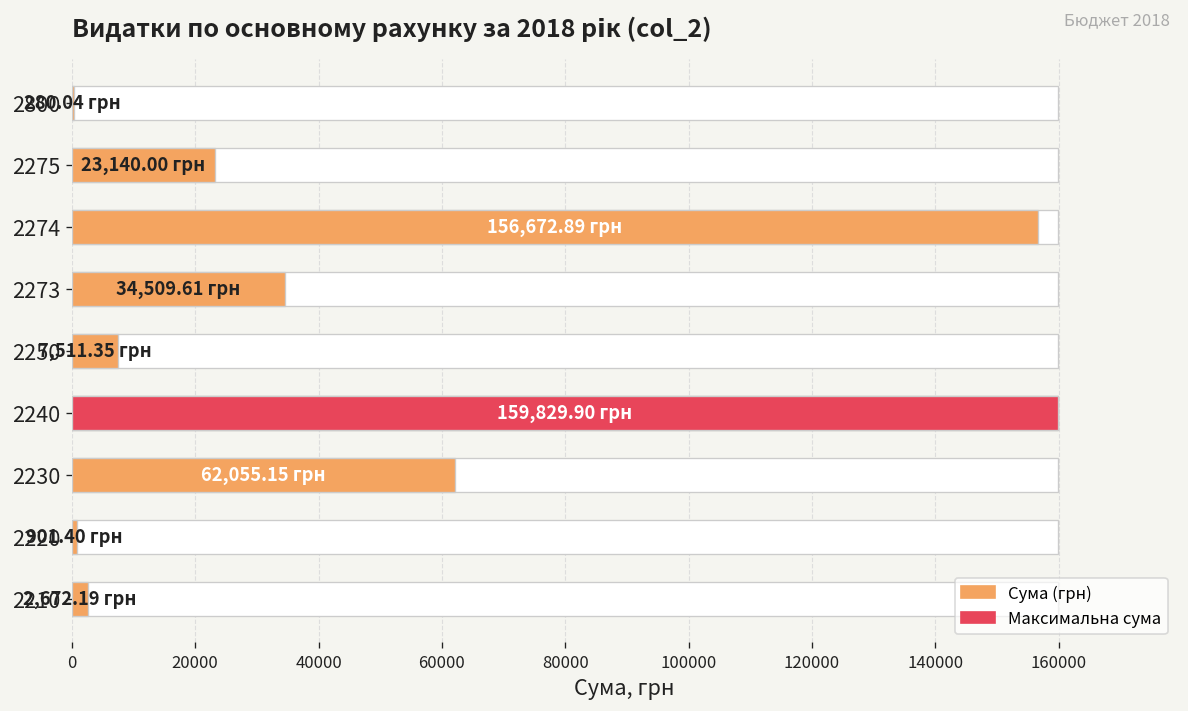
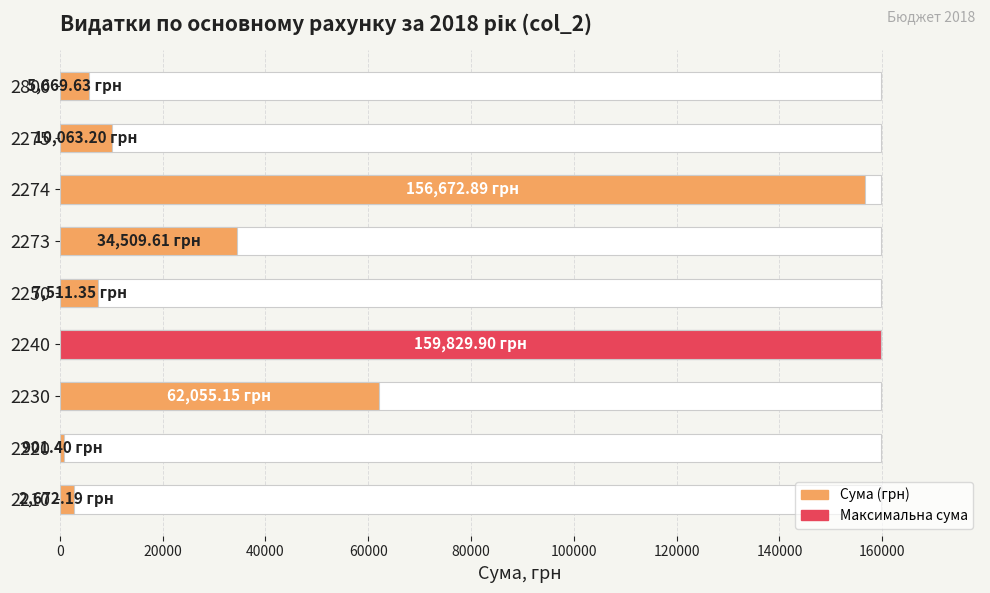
  {
    "Максимальна сума": {
      "2240": "159,829.90"
    },
    "Сума (грн)": {
-     "2800": "280.04",
-     "2275": "23,140.00",
+     "2800": "5,669.63",
+     "2275": "10,063.20",
      "2240": "159,829.90"
    }
  }
